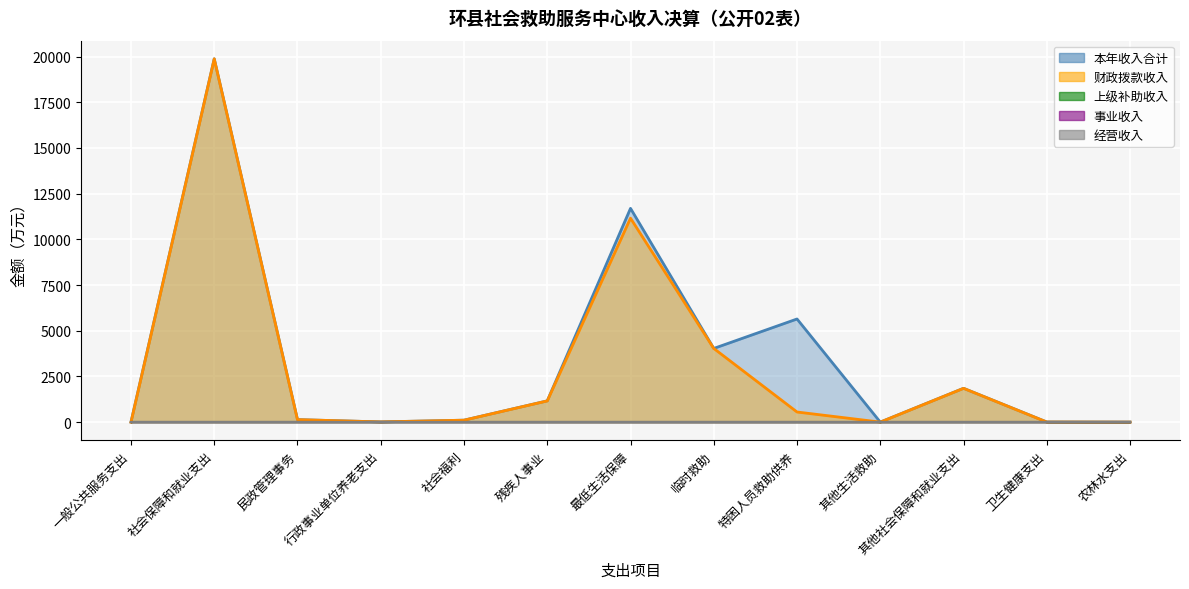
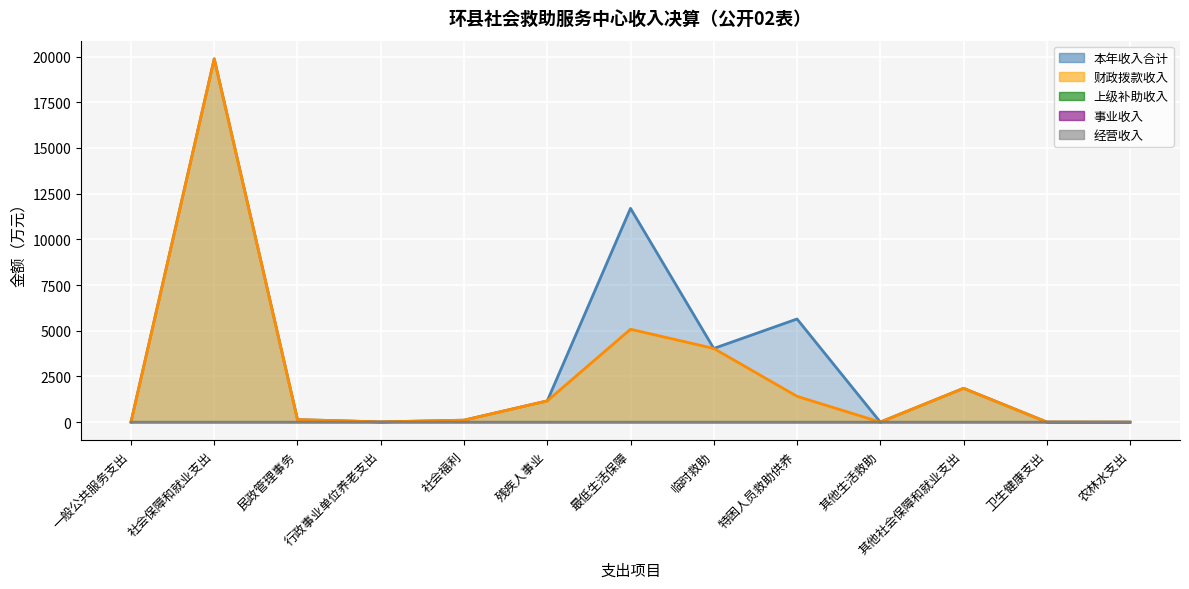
  {
    "财政拨款收入": {
-     "最低生活保障": 11200,
-     "特困人员救助供养": 600
+     "最低生活保障": 5100,
+     "特困人员救助供养": 1400
    }
  }
